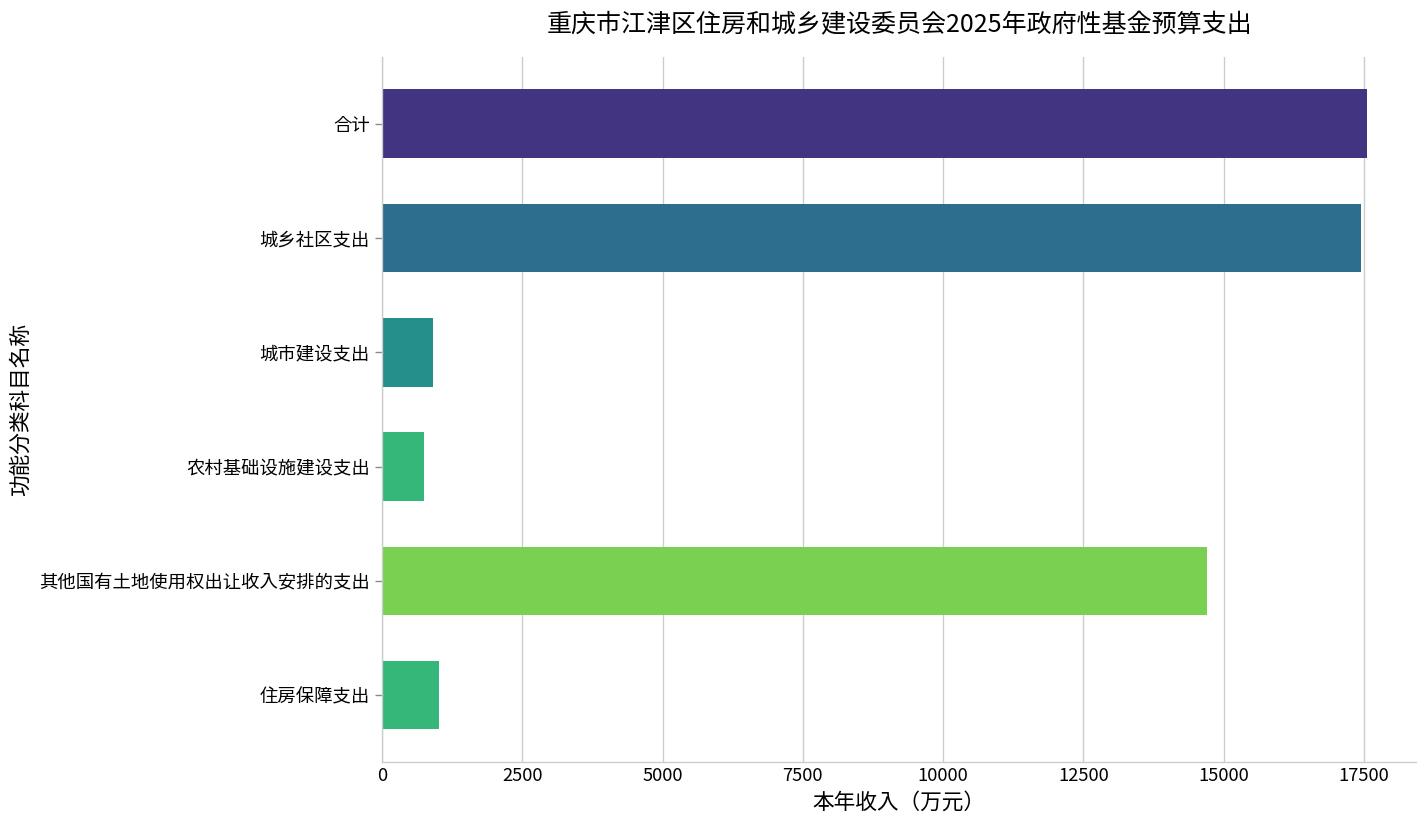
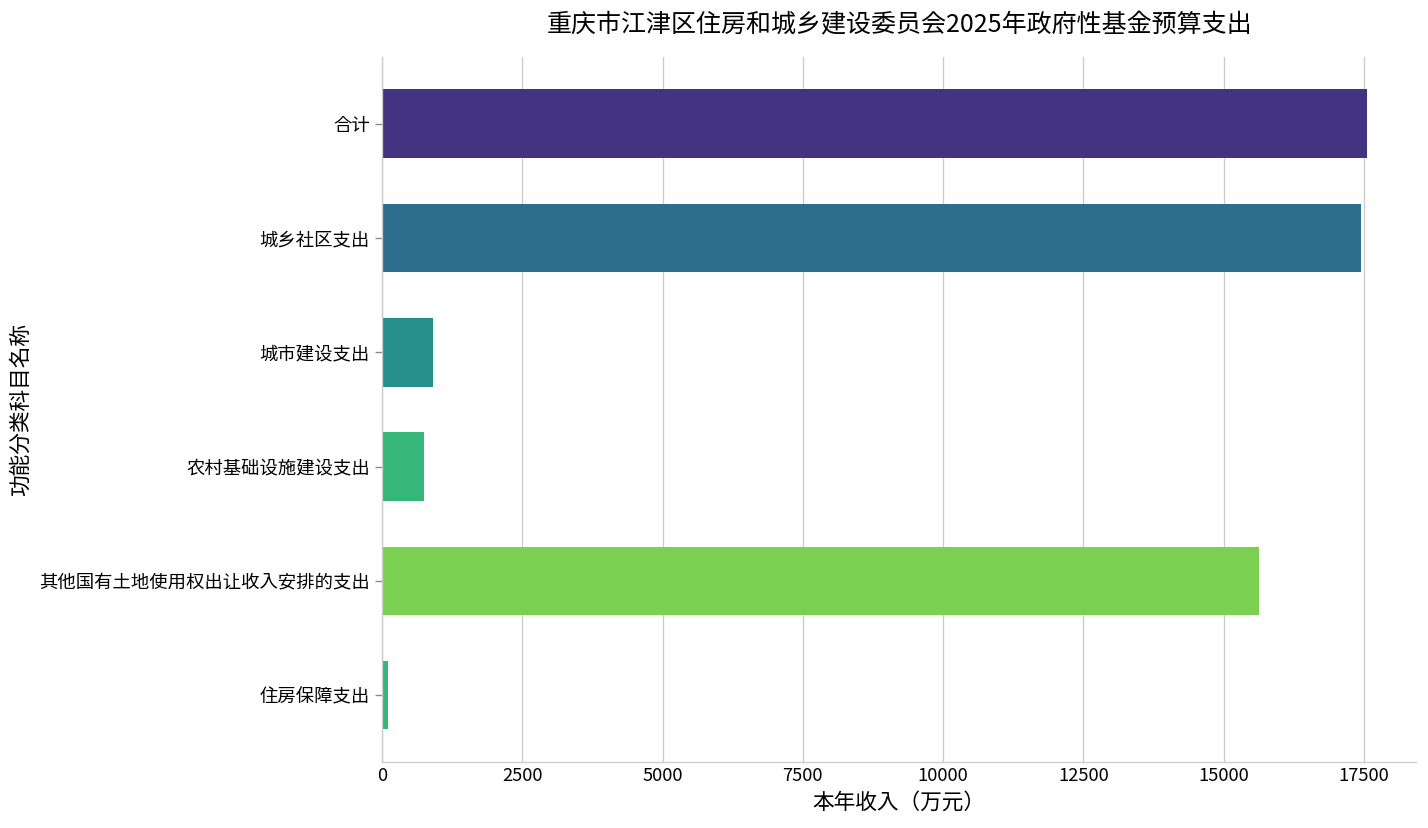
  {
    "合计": 17600,
    "城乡社区支出": 17400,
    "城市建设支出": 900,
    "农村基础设施建设支出": 700,
-   "其他国有土地使用权出让收入安排的支出": 14700,
-   "住房保障支出": 1000
+   "其他国有土地使用权出让收入安排的支出": 15600,
+   "住房保障支出": 100
  }
